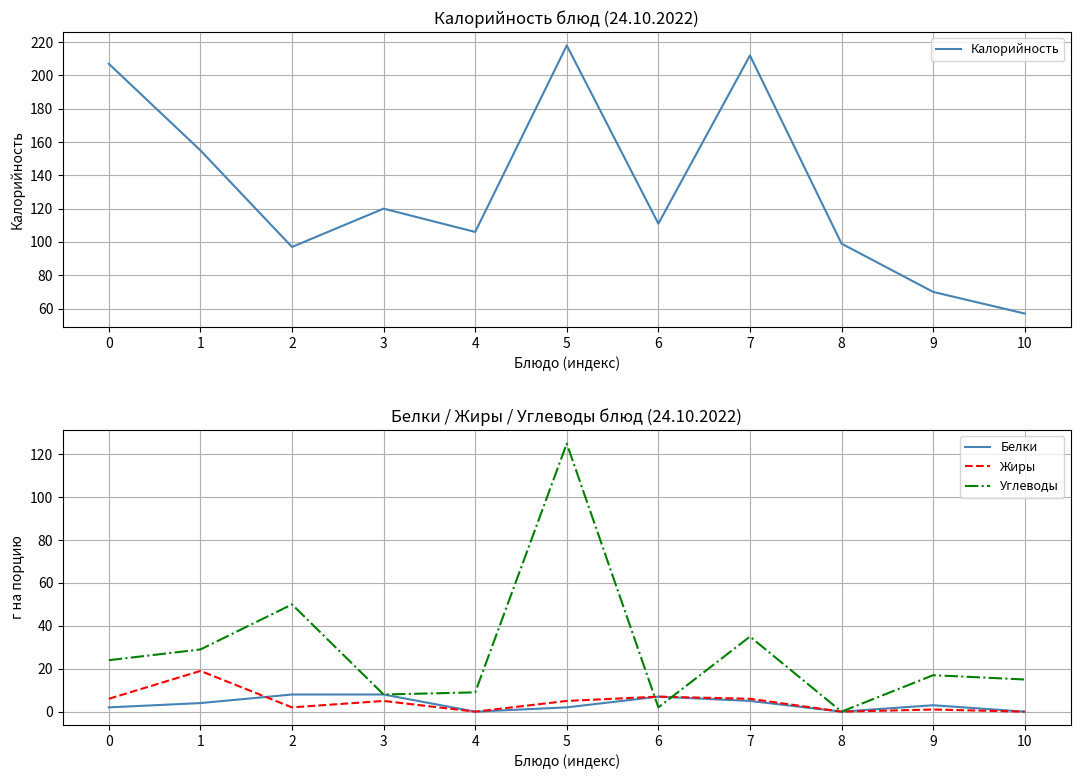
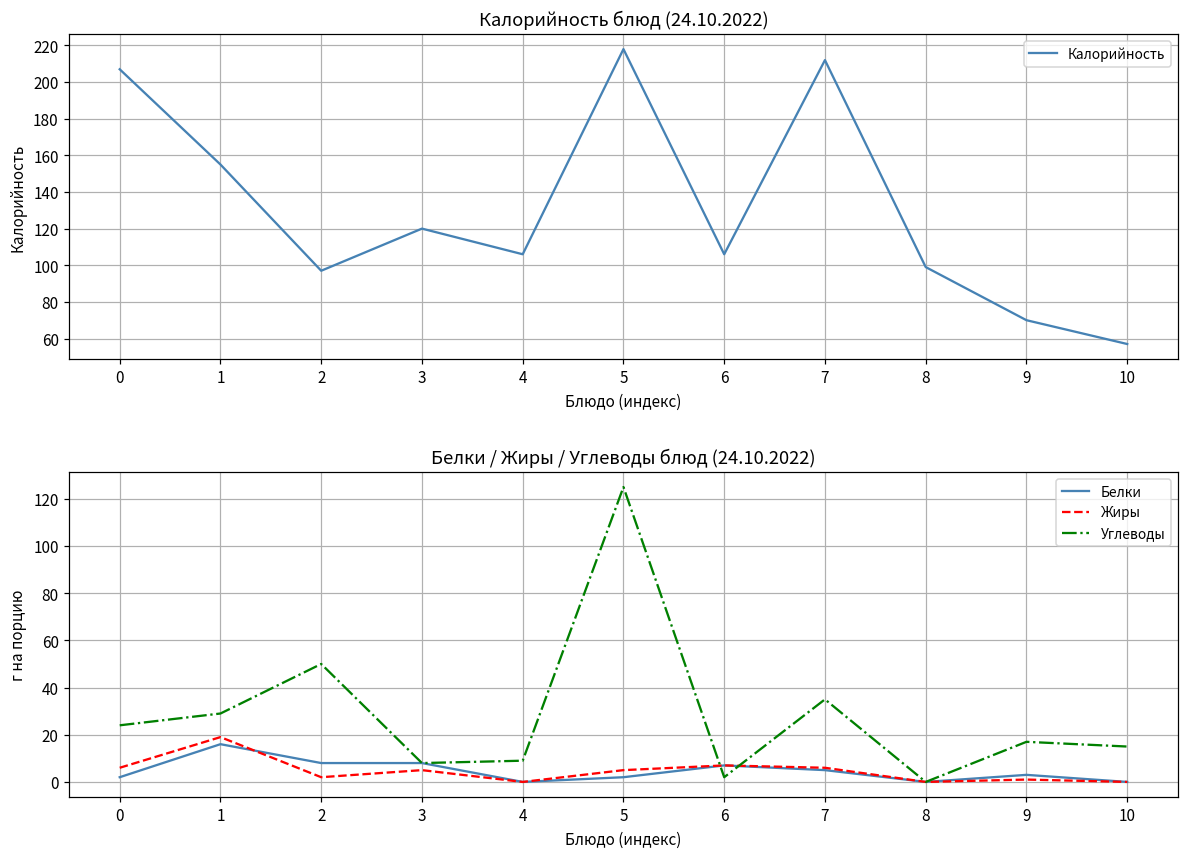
  {
    "Калорийность блюд (24.10.2022)": {
      "0": 207,
      "1": 155,
      "2": 97,
      "3": 120,
      "4": 106,
      "5": 218,
-     "6": 111,
+     "6": 106,
      "7": 212,
      "8": 99,
      "9": 70,
      "10": 57
    },
    "Белки / Жиры / Углеводы блюд (24.10.2022)": {
      "Белки": {
        "0": 2,
-       "1": 4,
+       "1": 16,
        "2": 8,
        "5": 2,
        "9": 3
      },
      "Жиры": {
        "0": 6,
        "1": 19,
        "2": 2,
        "3": 5,
        "5": 5,
        "9": 1
      },
      "Углеводы": {
        "0": 24,
        "1": 29,
        "2": 50,
        "4": 9,
        "5": 125,
        "6": 2,
        "7": 35,
        "9": 17,
        "10": 15
      }
    }
  }
